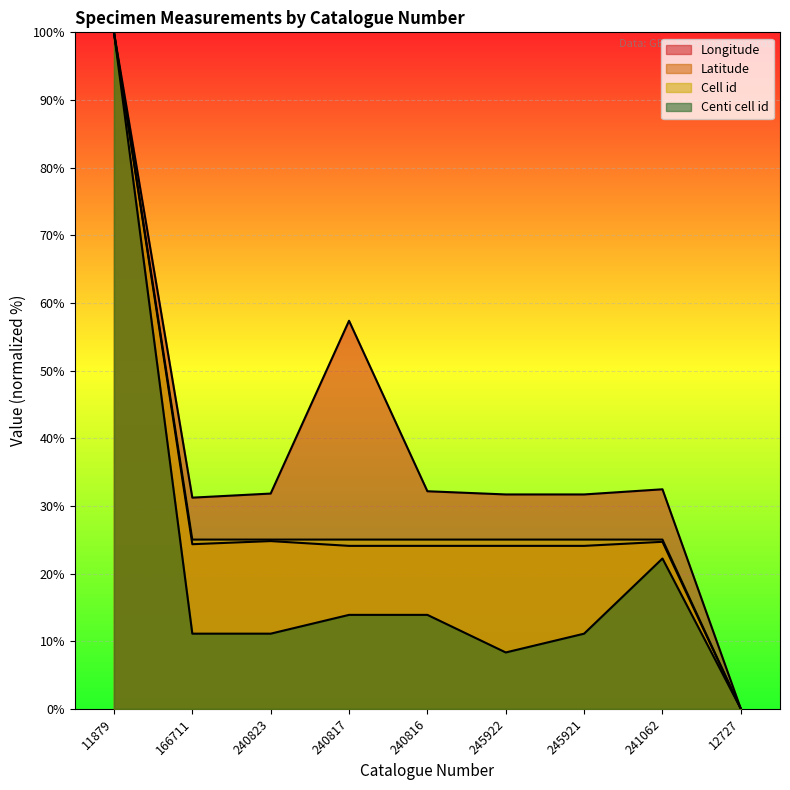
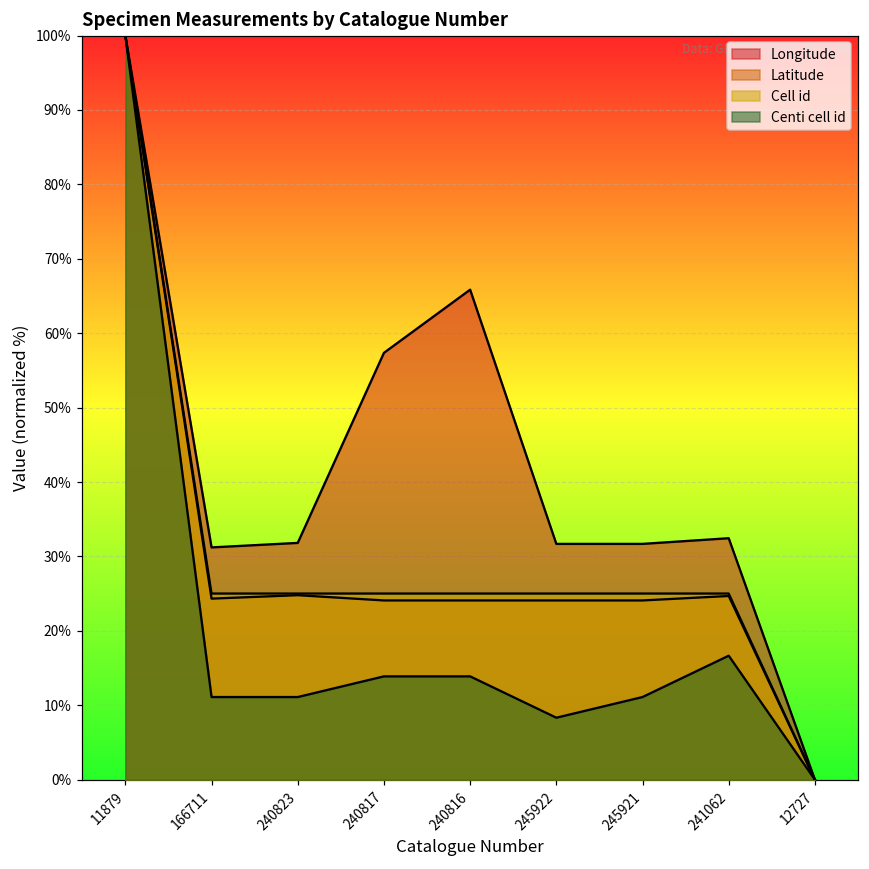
  {
    "Longitude": {
      "166711": "31%",
      "240823": "32%",
      "240817": "57%",
-     "240816": "32%",
+     "240816": "66%",
      "245922": "32%",
      "245921": "32%",
      "241062": "32%"
    },
    "Centi cell id": {
      "166711": "11%",
      "240823": "11%",
      "240817": "14%",
      "240816": "14%",
      "245922": "8%",
      "245921": "11%",
-     "241062": "22%"
+     "241062": "17%"
    }
  }
